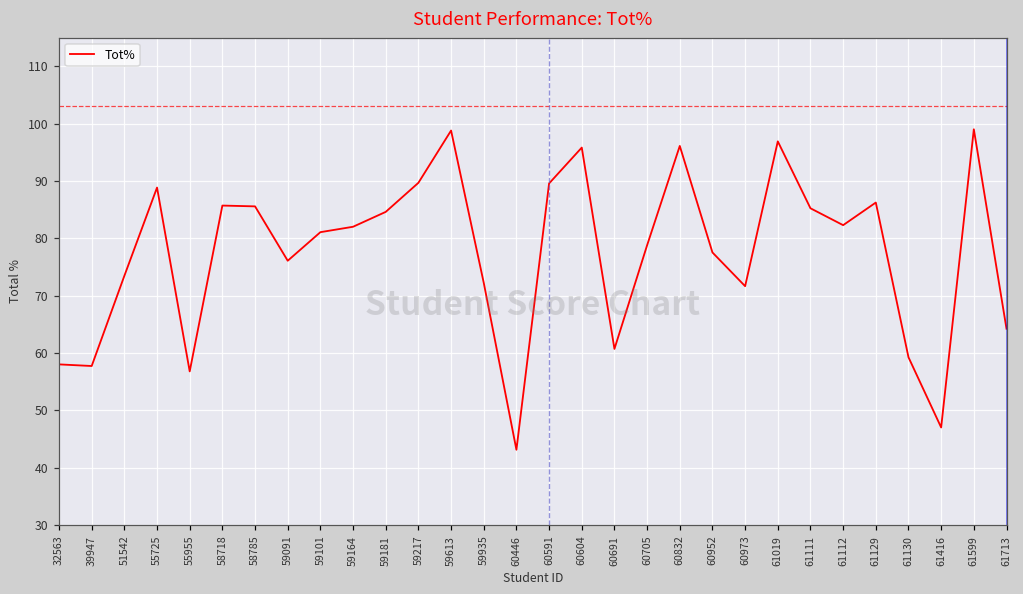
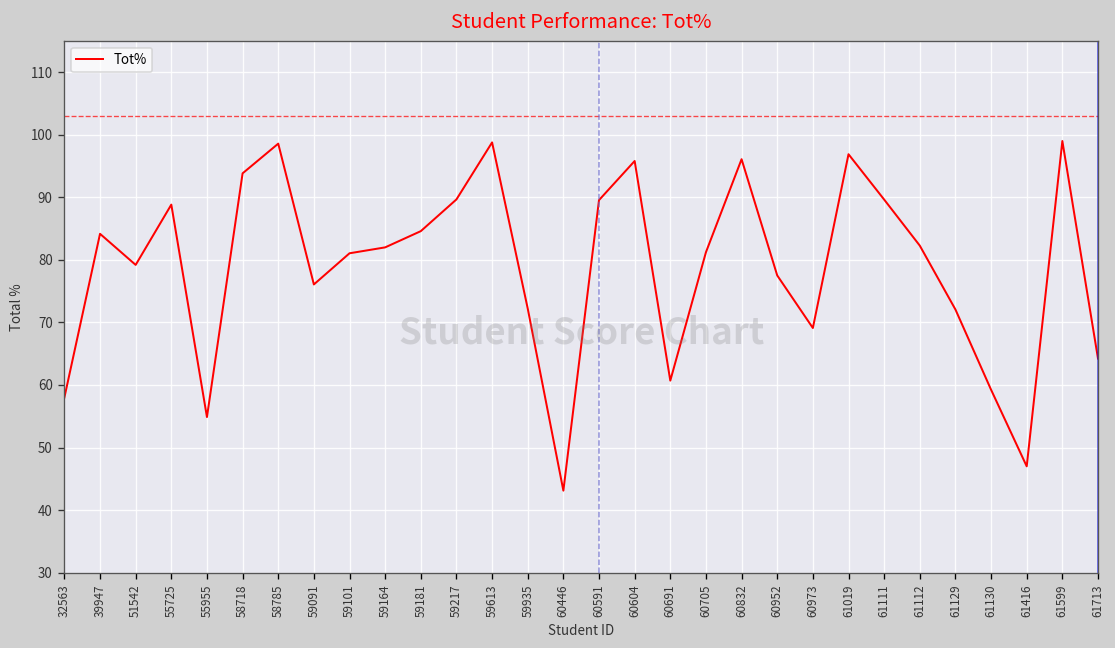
  {
    "32563": 58,
-   "39947": 58,
-   "51542": 73,
+   "39947": 84,
+   "51542": 79,
    "55725": 89,
-   "55955": 57,
-   "58718": 86,
-   "58785": 86,
+   "55955": 55,
+   "58718": 94,
+   "58785": 99,
    "59091": 76,
    "59101": 81,
    "59164": 82,
    "59181": 85,
    "59217": 90,
    "59613": 99,
    "59935": 72,
    "60446": 43,
    "60591": 90,
    "60604": 96,
    "60691": 61,
-   "60705": 79,
+   "60705": 81,
    "60832": 96,
    "60952": 78,
-   "60973": 72,
+   "60973": 69,
    "61019": 97,
-   "61111": 85,
+   "61111": 90,
    "61112": 82,
-   "61129": 86,
+   "61129": 72,
    "61130": 59,
    "61416": 47,
    "61599": 99,
    "61713": 64
  }
